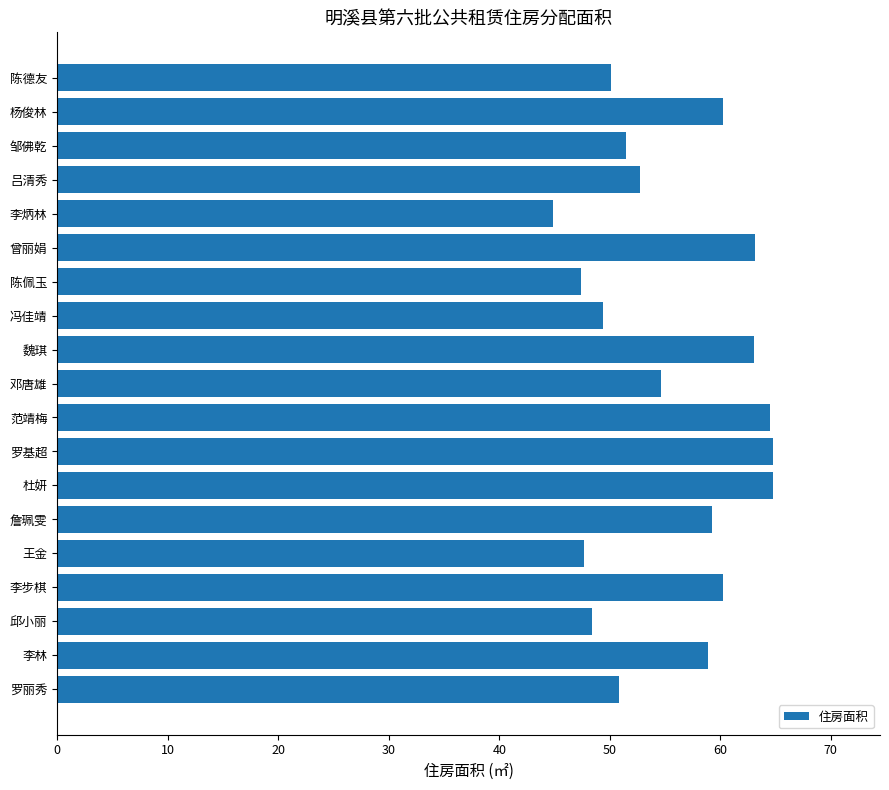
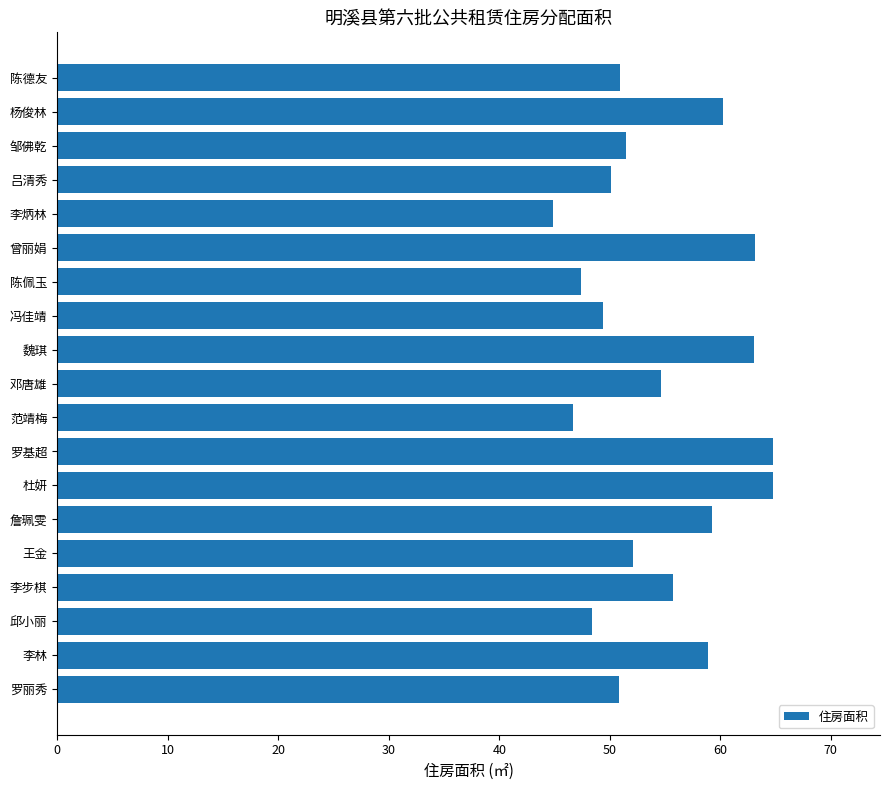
  {
-   "陈德友": 50.1,
+   "陈德友": 50.9,
    "杨俊林": 60.2,
    "邹佛乾": 51.5,
-   "吕清秀": 52.7,
+   "吕清秀": 50.1,
    "李炳林": 44.8,
    "曾丽娟": 63.1,
    "陈佩玉": 47.4,
    "冯佳靖": 49.4,
    "魏琪": 63.0,
    "邓唐雄": 54.6,
-   "范靖梅": 64.5,
+   "范靖梅": 46.7,
    "罗基超": 64.7,
    "杜妍": 64.7,
    "詹珮雯": 59.3,
-   "王金": 47.7,
-   "李步棋": 60.2,
+   "王金": 52.1,
+   "李步棋": 55.7,
    "邱小丽": 48.4,
    "李林": 58.9,
    "罗丽秀": 50.8
  }
